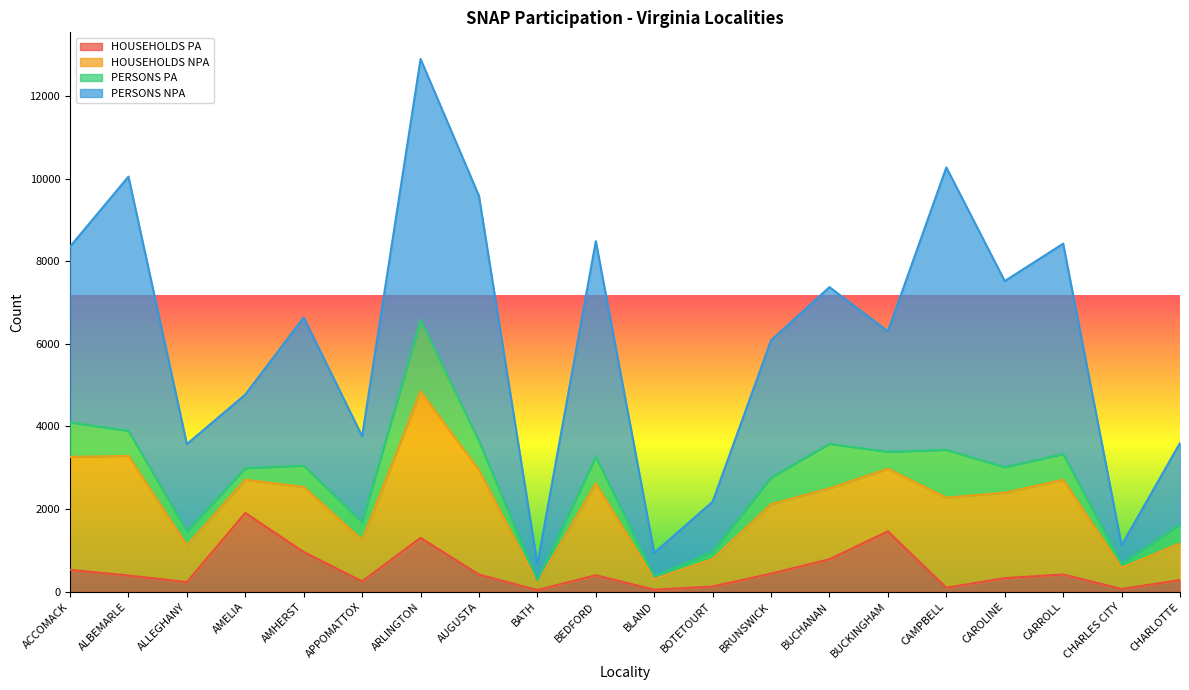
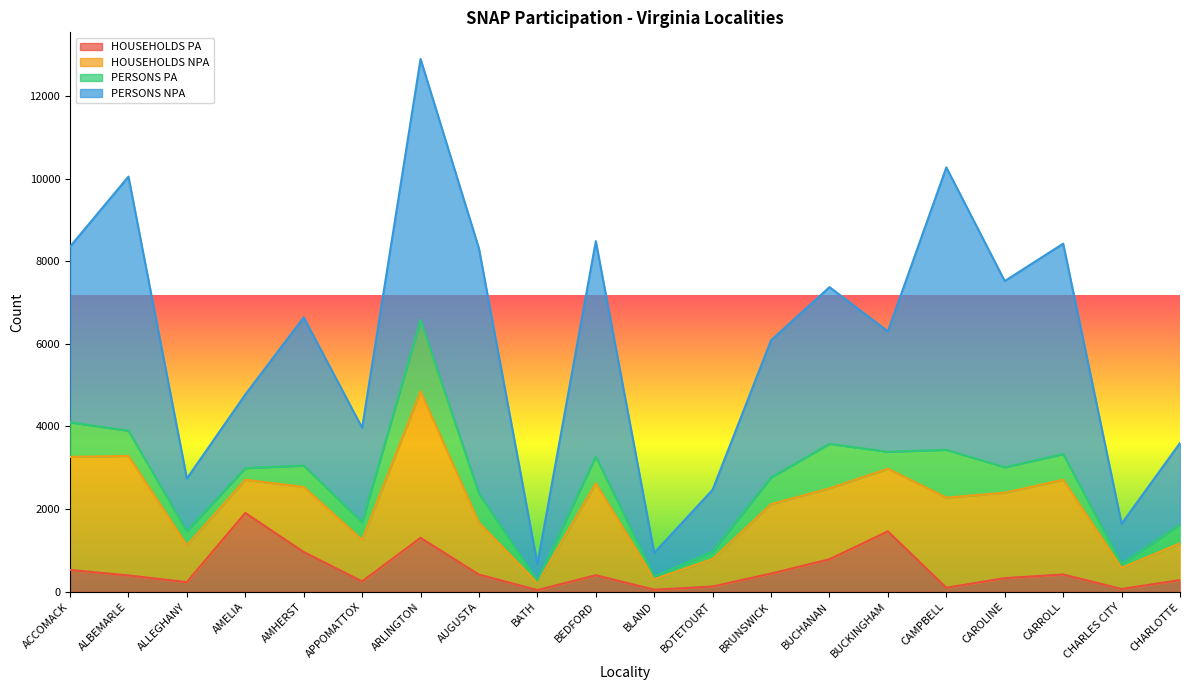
  {
    "HOUSEHOLDS PA": {
      "ACCOMACK": 500,
      "ALBEMARLE": 400,
      "ALLEGHANY": 200,
      "AMELIA": 1900,
      "AMHERST": 1000,
      "APPOMATTOX": 300,
      "ARLINGTON": 1300,
      "AUGUSTA": 400,
      "BATH": 0,
      "BEDFORD": 400,
      "BLAND": 100,
      "BOTETOURT": 100,
      "BRUNSWICK": 400,
      "BUCHANAN": 800,
      "BUCKINGHAM": 1500,
      "CAMPBELL": 100,
      "CAROLINE": 300,
      "CARROLL": 400,
      "CHARLES CITY": 100,
      "CHARLOTTE": 300
    },
    "HOUSEHOLDS NPA": {
      "ACCOMACK": 2700,
      "ALBEMARLE": 2900,
      "ALLEGHANY": 900,
      "AMELIA": 800,
      "AMHERST": 1600,
      "APPOMATTOX": 1000,
      "ARLINGTON": 3500,
-     "AUGUSTA": 2500,
+     "AUGUSTA": 1300,
      "BEDFORD": 2200,
      "BLAND": 300,
      "BOTETOURT": 700,
      "BRUNSWICK": 1700,
      "BUCHANAN": 1700,
      "BUCKINGHAM": 1500,
      "CAMPBELL": 2200,
      "CAROLINE": 2100,
      "CARROLL": 2300,
      "CHARLES CITY": 500,
      "CHARLOTTE": 900
    },
    "PERSONS PA": {
      "ACCOMACK": 800,
      "ALBEMARLE": 600,
      "ALLEGHANY": 300,
      "AMELIA": 300,
      "AMHERST": 500,
      "APPOMATTOX": 400,
      "ARLINGTON": 1700,
      "AUGUSTA": 700,
      "BEDFORD": 600,
      "BLAND": 100,
      "BOTETOURT": 200,
      "BRUNSWICK": 600,
      "BUCHANAN": 1100,
      "BUCKINGHAM": 400,
      "CAMPBELL": 1200,
      "CAROLINE": 600,
      "CARROLL": 600,
      "CHARLES CITY": 100,
      "CHARLOTTE": 500
    },
    "PERSONS NPA": {
      "ACCOMACK": 4300,
      "ALBEMARLE": 6100,
-     "ALLEGHANY": 2100,
+     "ALLEGHANY": 1300,
      "AMELIA": 1800,
      "AMHERST": 3600,
-     "APPOMATTOX": 2100,
+     "APPOMATTOX": 2300,
      "ARLINGTON": 6300,
      "AUGUSTA": 5900,
      "BATH": 400,
      "BEDFORD": 5200,
      "BLAND": 600,
-     "BOTETOURT": 1200,
+     "BOTETOURT": 1500,
      "BRUNSWICK": 3300,
      "BUCHANAN": 3800,
      "BUCKINGHAM": 2900,
      "CAMPBELL": 6800,
      "CAROLINE": 4500,
      "CARROLL": 5100,
-     "CHARLES CITY": 500,
+     "CHARLES CITY": 1000,
      "CHARLOTTE": 2000
    }
  }
